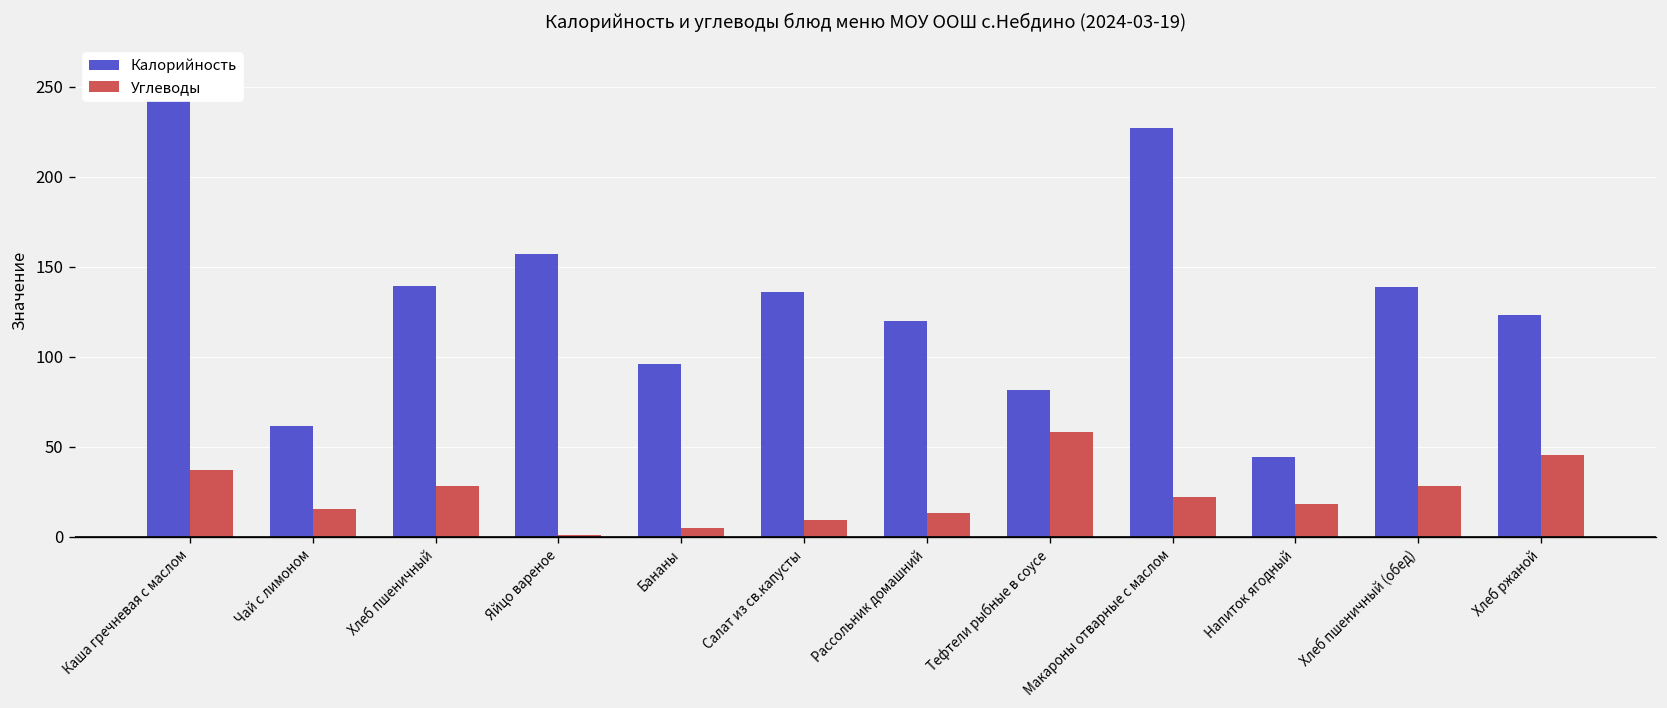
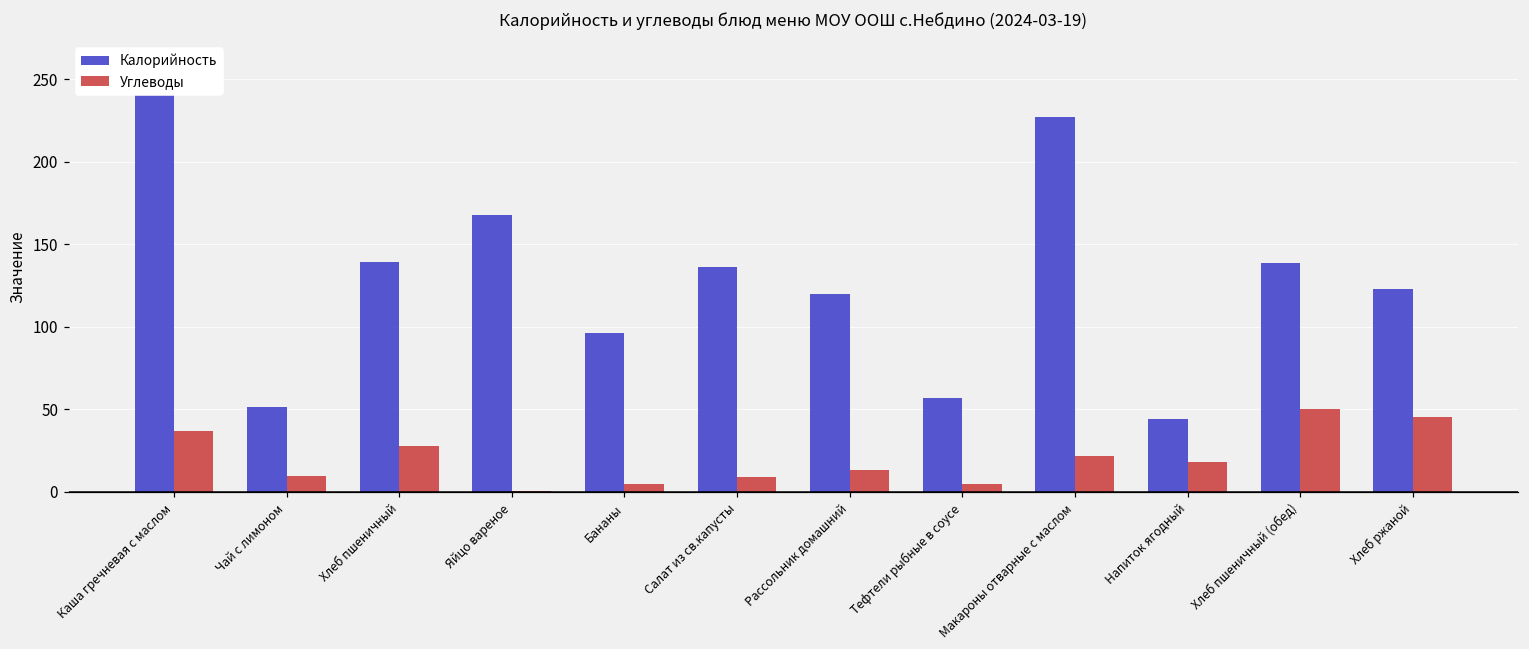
  {
    "Калорийность": {
-     "Чай с лимоном": 61,
+     "Чай с лимоном": 52,
      "Хлеб пшеничный": 139,
-     "Яйцо вареное": 157,
+     "Яйцо вареное": 168,
      "Бананы": 96,
      "Салат из св.капусты": 136,
      "Рассольник домашний": 120,
-     "Тефтели рыбные в соусе": 81,
+     "Тефтели рыбные в соусе": 57,
      "Макароны отварные с маслом": 227,
      "Напиток ягодный": 44,
      "Хлеб пшеничный (обед)": 139,
      "Хлеб ржаной": 123
    },
    "Углеводы": {
      "Каша гречневая с маслом": 37,
-     "Чай с лимоном": 15,
+     "Чай с лимоном": 9,
      "Хлеб пшеничный": 28,
      "Бананы": 5,
      "Салат из св.капусты": 9,
      "Рассольник домашний": 13,
-     "Тефтели рыбные в соусе": 58,
+     "Тефтели рыбные в соусе": 5,
      "Макароны отварные с маслом": 22,
      "Напиток ягодный": 18,
-     "Хлеб пшеничный (обед)": 28,
+     "Хлеб пшеничный (обед)": 50,
      "Хлеб ржаной": 45
    }
  }
